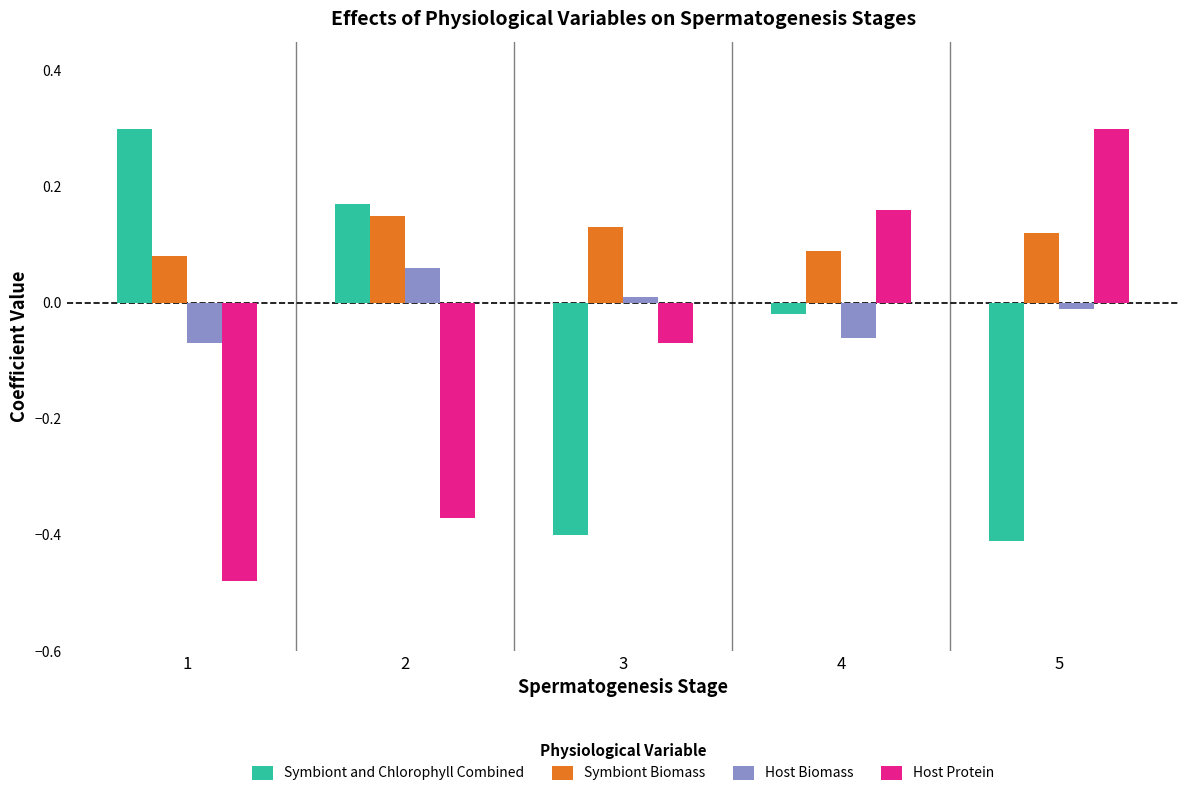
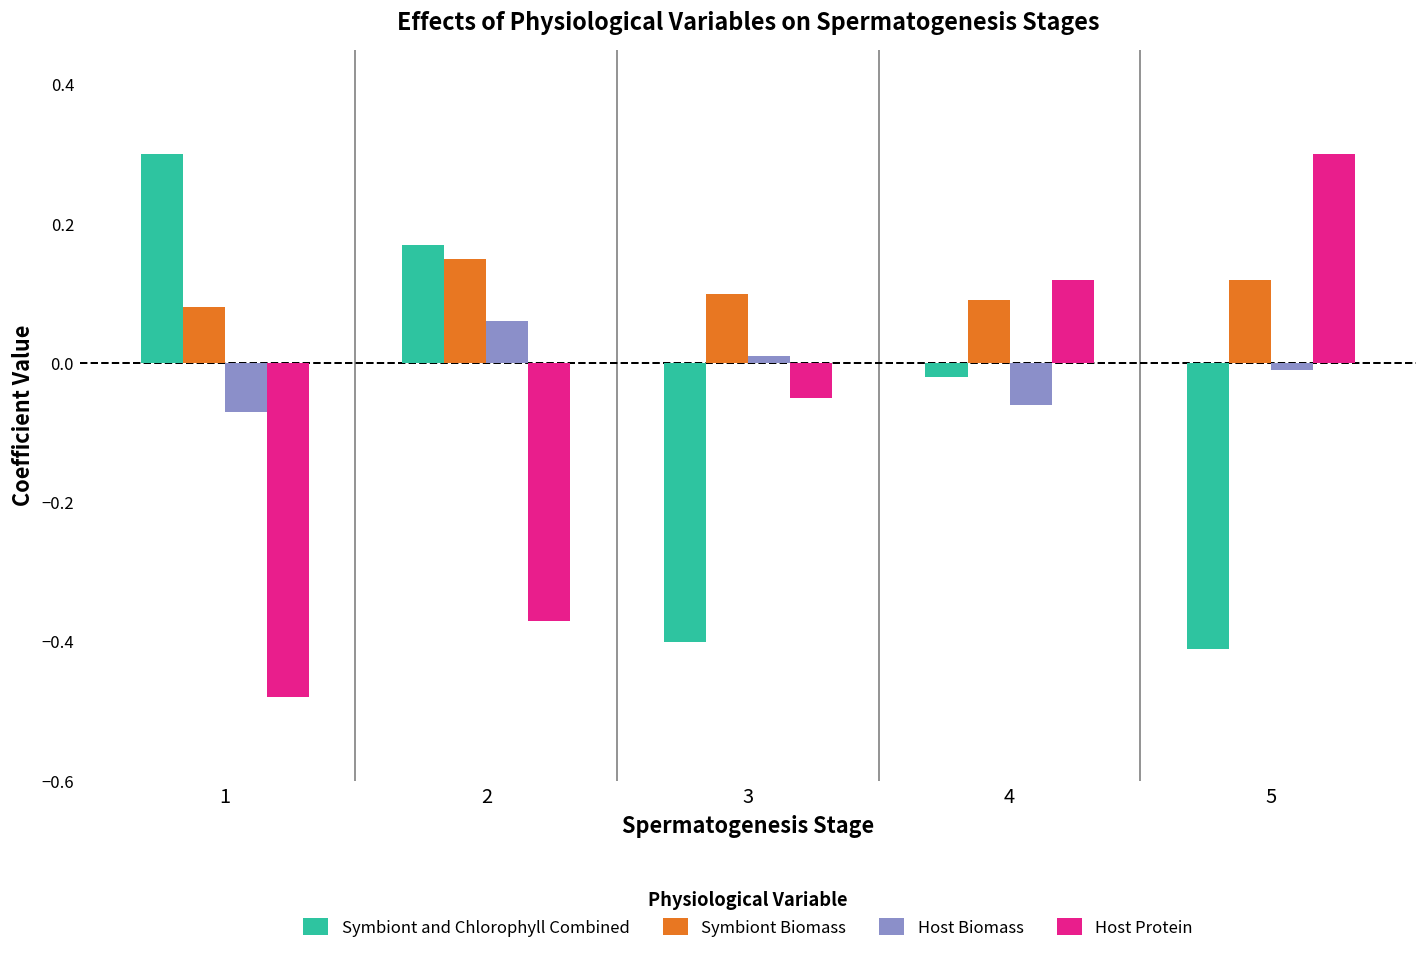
  {
    "Symbiont and Chlorophyll Combined": {
      "1": 0.30,
      "2": 0.17,
      "3": -0.40,
      "4": -0.02,
      "5": -0.41
    },
    "Symbiont Biomass": {
      "1": 0.08,
      "2": 0.15,
-     "3": 0.13,
+     "3": 0.10,
      "4": 0.09,
      "5": 0.12
    },
    "Host Biomass": {
      "1": -0.07,
      "2": 0.06,
      "3": 0.01,
      "4": -0.06,
      "5": -0.01
    },
    "Host Protein": {
      "1": -0.48,
      "2": -0.37,
-     "3": -0.07,
-     "4": 0.16,
+     "3": -0.05,
+     "4": 0.12,
      "5": 0.30
    }
  }
